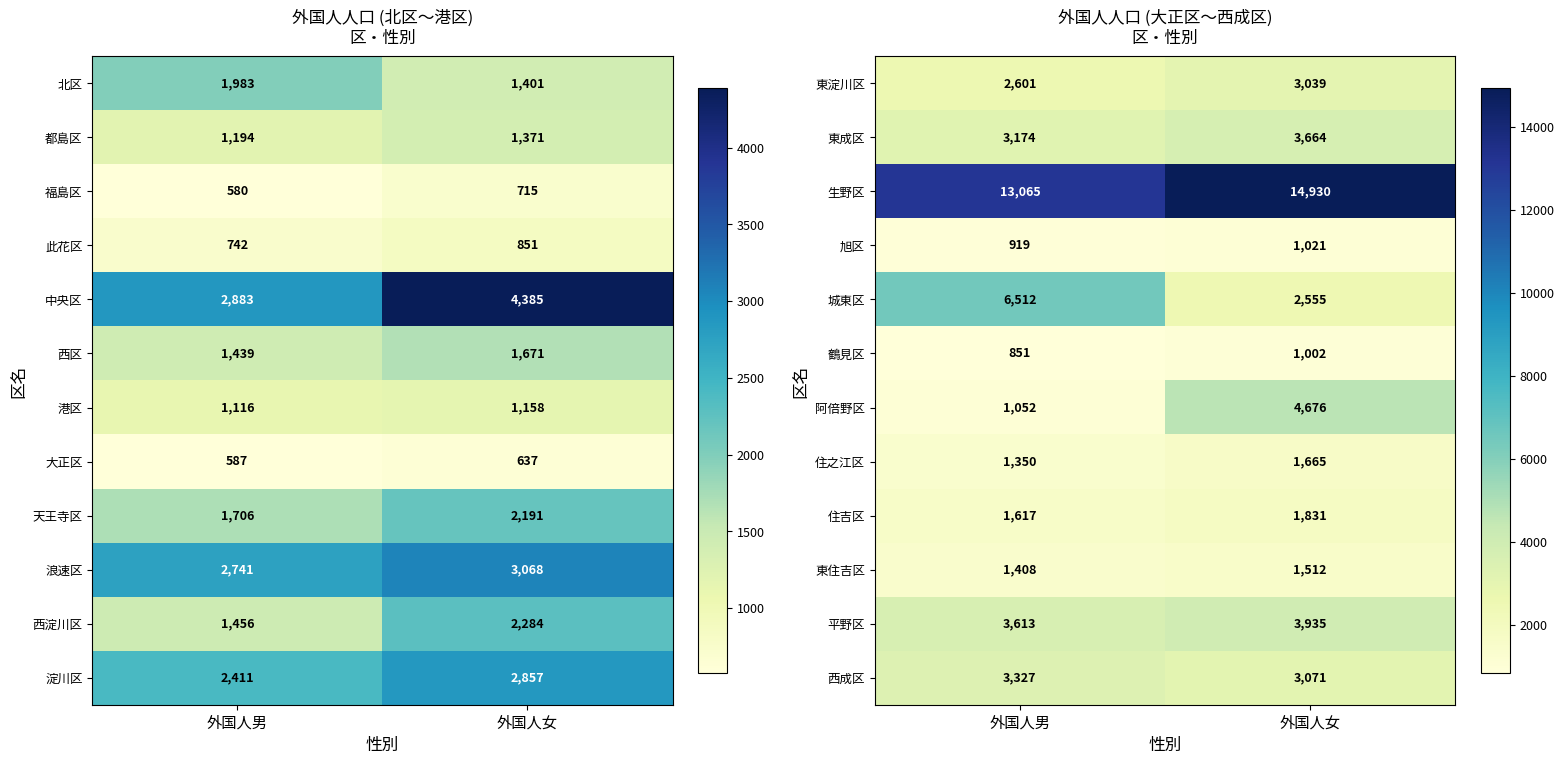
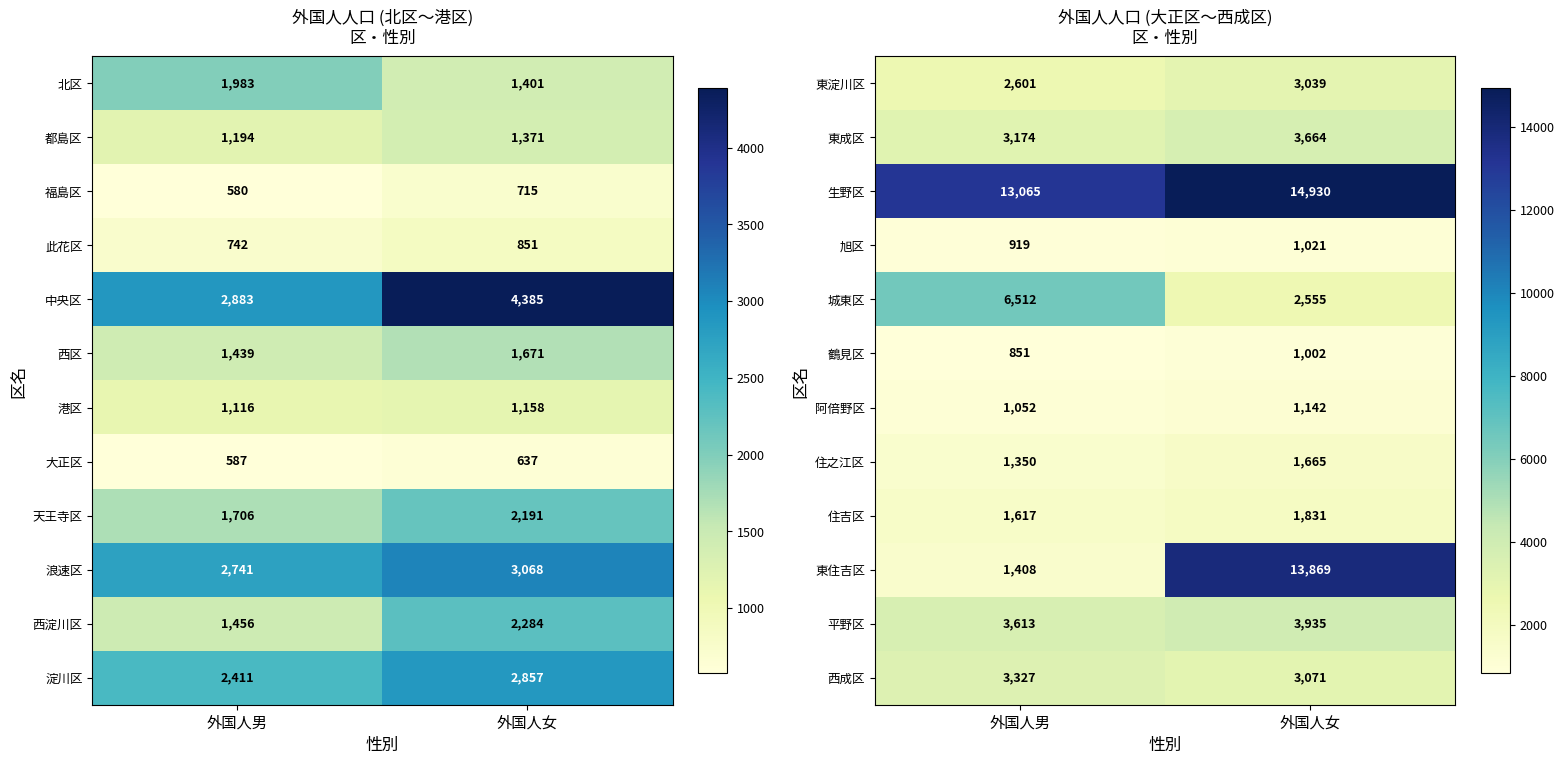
  {
    "外国人人口 (北区〜港区) 区・性別": {
      "北区": {
        "外国人男": "1,983",
        "外国人女": "1,401"
      },
      "都島区": {
        "外国人男": "1,194",
        "外国人女": "1,371"
      },
      "福島区": {
        "外国人男": "580",
        "外国人女": "715"
      },
      "此花区": {
        "外国人男": "742",
        "外国人女": "851"
      },
      "中央区": {
        "外国人男": "2,883",
        "外国人女": "4,385"
      },
      "西区": {
        "外国人男": "1,439",
        "外国人女": "1,671"
      },
      "港区": {
        "外国人男": "1,116",
        "外国人女": "1,158"
      },
      "大正区": {
        "外国人男": "587",
        "外国人女": "637"
      },
      "天王寺区": {
        "外国人男": "1,706",
        "外国人女": "2,191"
      },
      "浪速区": {
        "外国人男": "2,741",
        "外国人女": "3,068"
      },
      "西淀川区": {
        "外国人男": "1,456",
        "外国人女": "2,284"
      },
      "淀川区": {
        "外国人男": "2,411",
        "外国人女": "2,857"
      }
    },
    "外国人人口 (大正区〜西成区) 区・性別": {
      "東淀川区": {
        "外国人男": "2,601",
        "外国人女": "3,039"
      },
      "東成区": {
        "外国人男": "3,174",
        "外国人女": "3,664"
      },
      "生野区": {
        "外国人男": "13,065",
        "外国人女": "14,930"
      },
      "旭区": {
        "外国人男": "919",
        "外国人女": "1,021"
      },
      "城東区": {
        "外国人男": "6,512",
        "外国人女": "2,555"
      },
      "鶴見区": {
        "外国人男": "851",
        "外国人女": "1,002"
      },
      "阿倍野区": {
        "外国人男": "1,052",
-       "外国人女": "4,676"
+       "外国人女": "1,142"
      },
      "住之江区": {
        "外国人男": "1,350",
        "外国人女": "1,665"
      },
      "住吉区": {
        "外国人男": "1,617",
        "外国人女": "1,831"
      },
      "東住吉区": {
        "外国人男": "1,408",
-       "外国人女": "1,512"
+       "外国人女": "13,869"
      },
      "平野区": {
        "外国人男": "3,613",
        "外国人女": "3,935"
      },
      "西成区": {
        "外国人男": "3,327",
        "外国人女": "3,071"
      }
    }
  }
